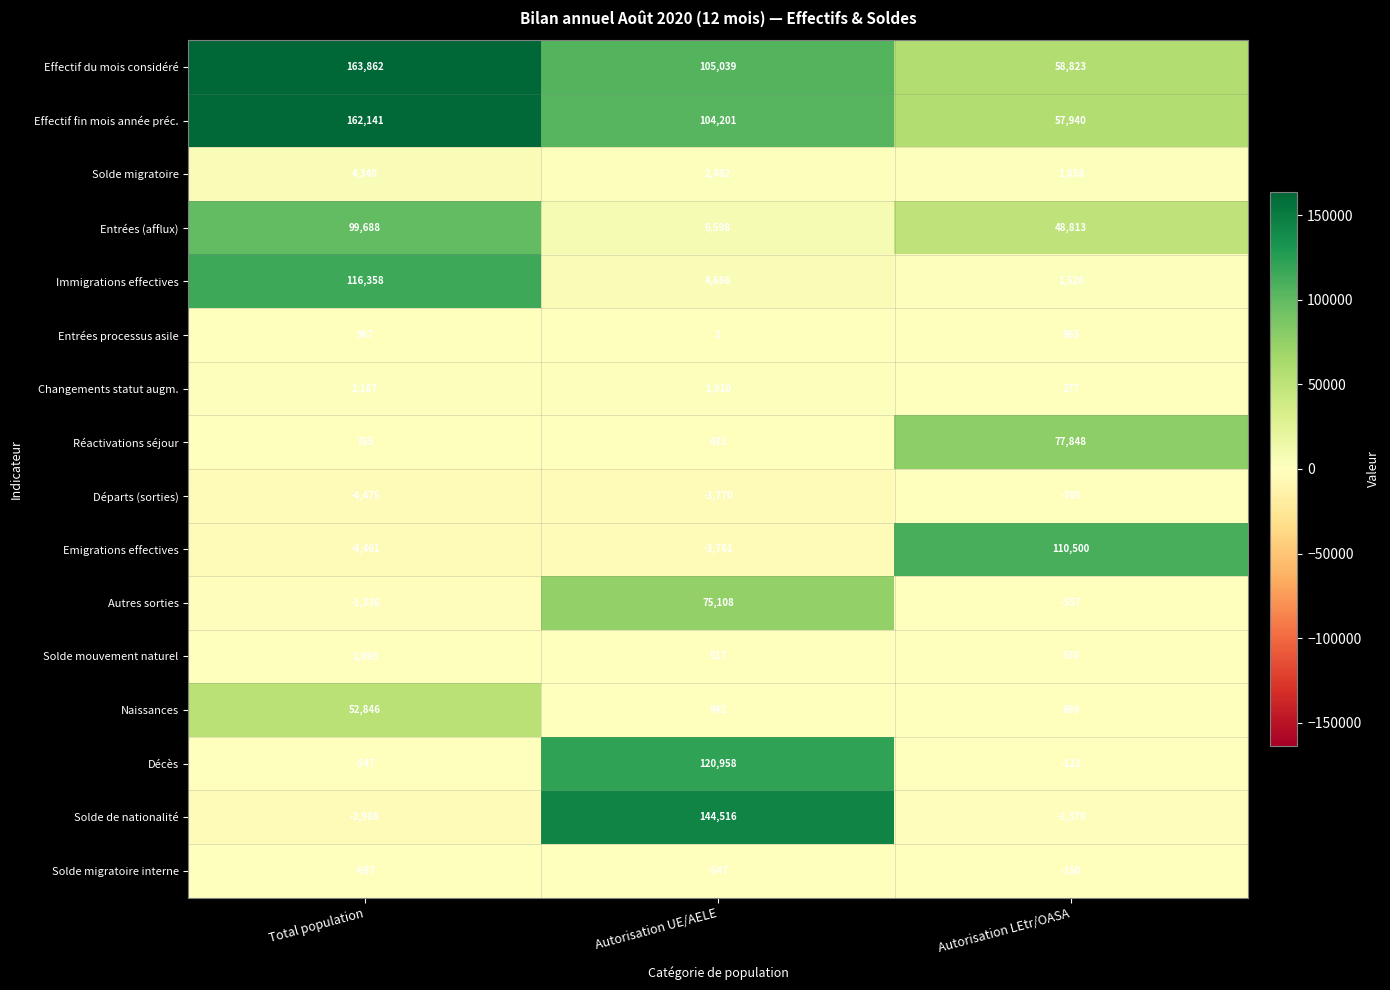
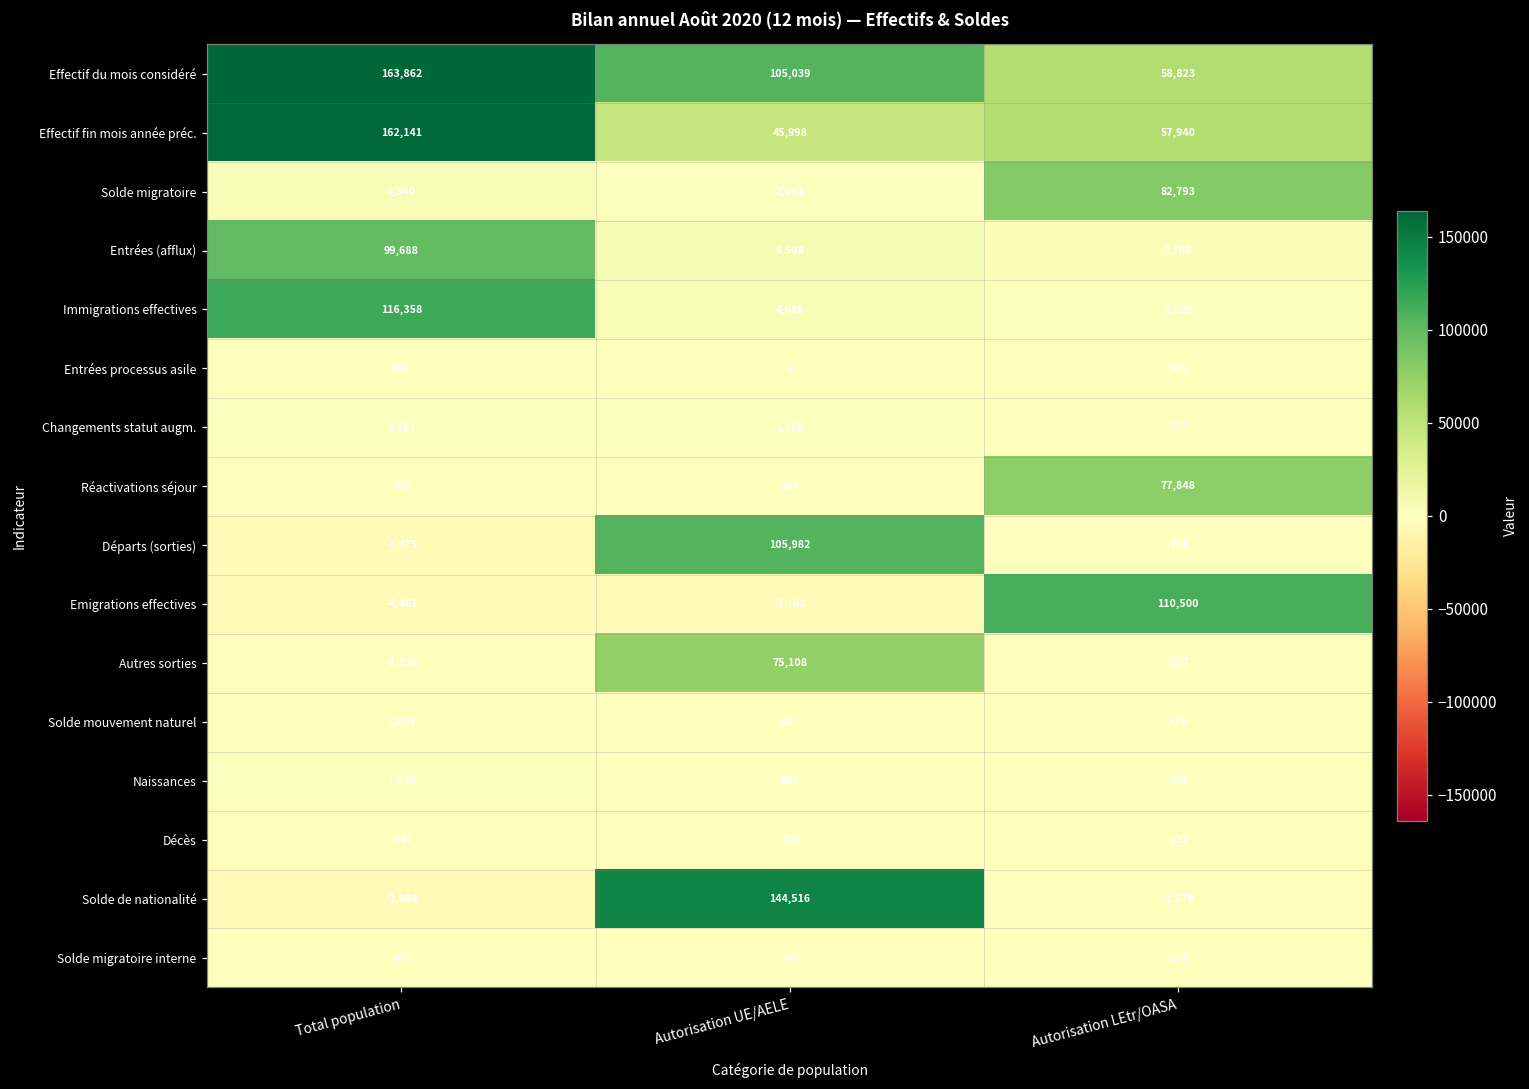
  {
    "Effectif du mois considéré": {
      "Total population": "163,862",
      "Autorisation UE/AELE": "105,039",
      "Autorisation LEtr/OASA": "58,823"
    },
    "Effectif fin mois année préc.": {
      "Total population": "162,141",
-     "Autorisation UE/AELE": "104,201",
+     "Autorisation UE/AELE": "45,998",
      "Autorisation LEtr/OASA": "57,940"
    },
    "Solde migratoire": {
      "Total population": "4,340",
      "Autorisation UE/AELE": "2,482",
-     "Autorisation LEtr/OASA": "1,858"
+     "Autorisation LEtr/OASA": "82,793"
    },
    "Entrées (afflux)": {
      "Total population": "99,688",
      "Autorisation UE/AELE": "6,598",
-     "Autorisation LEtr/OASA": "48,813"
+     "Autorisation LEtr/OASA": "2,768"
    },
    "Immigrations effectives": {
      "Total population": "116,358",
      "Autorisation UE/AELE": "4,686",
      "Autorisation LEtr/OASA": "1,526"
    },
    "Entrées processus asile": {
      "Total population": "967",
      "Autorisation UE/AELE": "2",
      "Autorisation LEtr/OASA": "965"
    },
    "Changements statut augm.": {
      "Total population": "2,187",
      "Autorisation UE/AELE": "1,910",
      "Autorisation LEtr/OASA": "277"
    },
    "Réactivations séjour": {
      "Total population": "785",
      "Autorisation UE/AELE": "433",
      "Autorisation LEtr/OASA": "77,848"
    },
    "Départs (sorties)": {
      "Total population": "-4,475",
-     "Autorisation UE/AELE": "-3,770",
+     "Autorisation UE/AELE": "105,982",
      "Autorisation LEtr/OASA": "-705"
    },
    "Emigrations effectives": {
      "Total population": "-4,461",
      "Autorisation UE/AELE": "-3,761",
      "Autorisation LEtr/OASA": "110,500"
    },
    "Autres sorties": {
      "Total population": "-1,336",
      "Autorisation UE/AELE": "75,108",
      "Autorisation LEtr/OASA": "-557"
    },
    "Solde mouvement naturel": {
      "Total population": "1,093",
      "Autorisation UE/AELE": "517",
      "Autorisation LEtr/OASA": "576"
    },
    "Naissances": {
-     "Total population": "52,846",
+     "Total population": "1,640",
      "Autorisation UE/AELE": "942",
      "Autorisation LEtr/OASA": "698"
    },
    "Décès": {
      "Total population": "-547",
-     "Autorisation UE/AELE": "120,958",
+     "Autorisation UE/AELE": "-425",
      "Autorisation LEtr/OASA": "-122"
    },
    "Solde de nationalité": {
      "Total population": "-2,988",
      "Autorisation UE/AELE": "144,516",
      "Autorisation LEtr/OASA": "-1,379"
    },
    "Solde migratoire interne": {
      "Total population": "-697",
      "Autorisation UE/AELE": "-547",
      "Autorisation LEtr/OASA": "-150"
    }
  }
